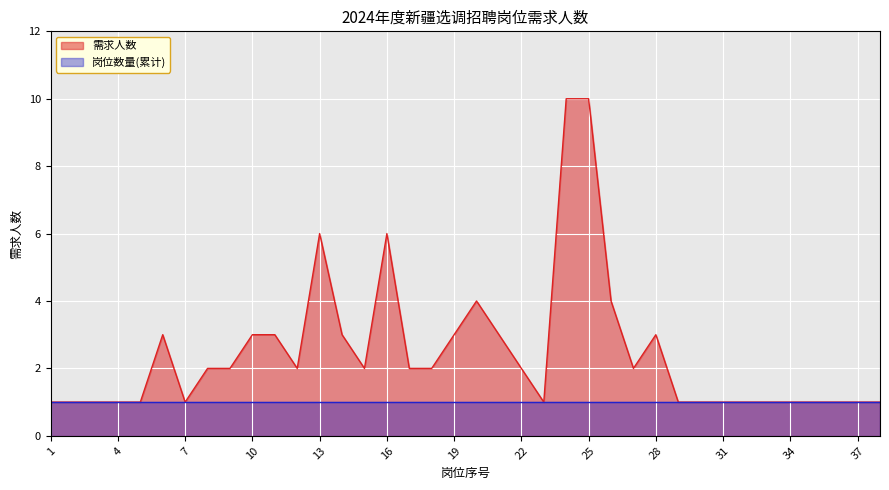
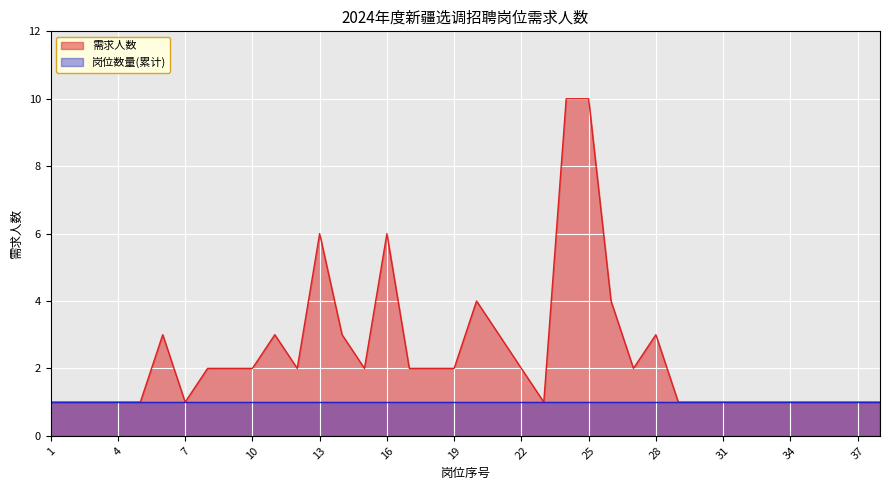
  {
    "需求人数": {
-     "10": 3,
+     "10": 2,
      "13": 6,
      "16": 6,
-     "19": 3,
+     "19": 2,
      "22": 2,
      "25": 10,
      "28": 3
    },
    "岗位数量(累计)": {
      "10": 1,
      "13": 1,
      "16": 1,
      "19": 1,
      "22": 1,
      "25": 1,
      "28": 1
    }
  }
